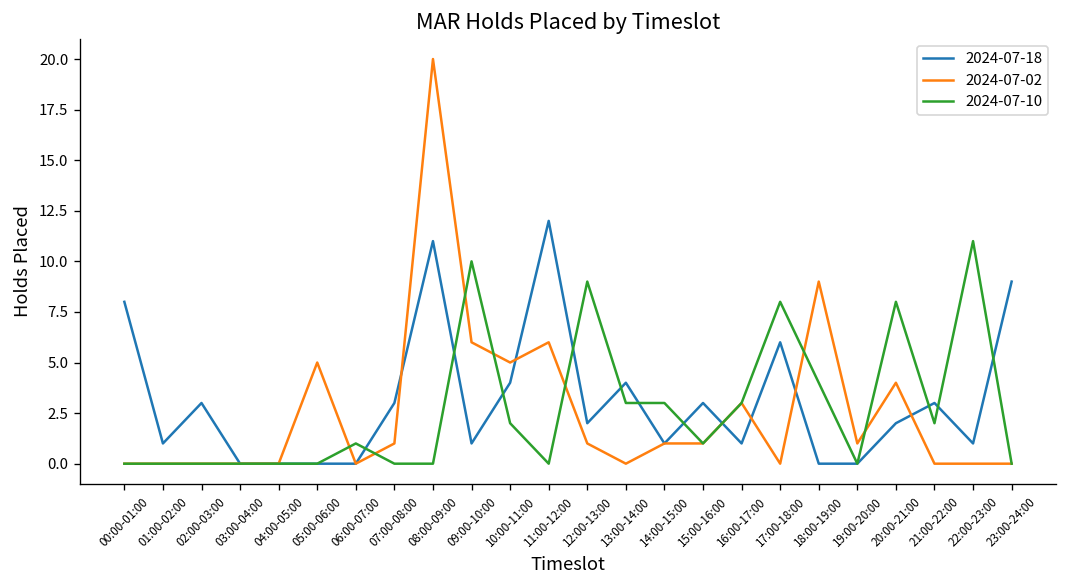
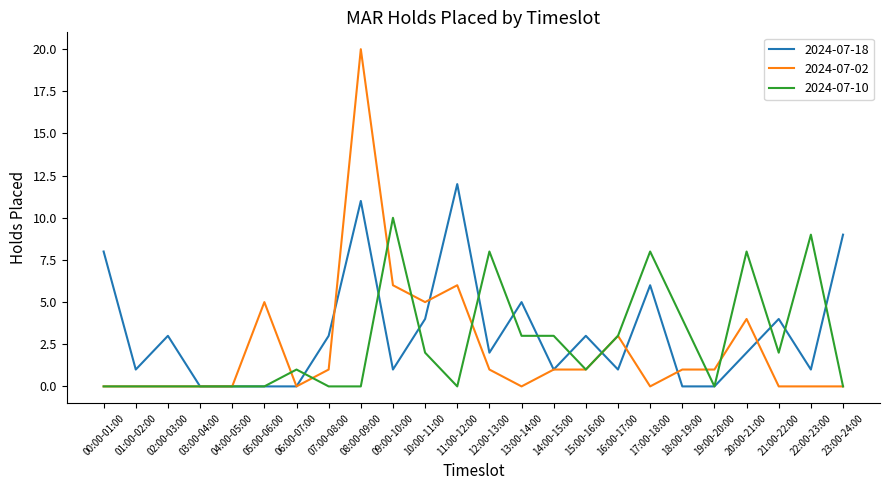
  {
    "2024-07-18": {
      "00:00-01:00": 8,
      "01:00-02:00": 1,
      "02:00-03:00": 3,
      "07:00-08:00": 3,
      "08:00-09:00": 11,
      "09:00-10:00": 1,
      "10:00-11:00": 4,
      "11:00-12:00": 12,
      "12:00-13:00": 2,
-     "13:00-14:00": 4,
+     "13:00-14:00": 5,
      "15:00-16:00": 3,
      "16:00-17:00": 1,
      "17:00-18:00": 6,
      "18:00-19:00": 0,
      "20:00-21:00": 2,
-     "21:00-22:00": 3,
+     "21:00-22:00": 4,
      "22:00-23:00": 1,
      "23:00-24:00": 9
    },
    "2024-07-02": {
      "05:00-06:00": 5,
      "07:00-08:00": 1,
      "08:00-09:00": 20,
      "09:00-10:00": 6,
      "10:00-11:00": 5,
      "11:00-12:00": 6,
      "12:00-13:00": 1,
      "13:00-14:00": 0,
      "17:00-18:00": 0,
-     "18:00-19:00": 9,
+     "18:00-19:00": 1,
      "19:00-20:00": 1,
      "20:00-21:00": 4,
      "21:00-22:00": 0,
      "22:00-23:00": 0
    },
    "2024-07-10": {
      "06:00-07:00": 1,
      "07:00-08:00": 0,
      "08:00-09:00": 0,
      "09:00-10:00": 10,
      "10:00-11:00": 2,
      "11:00-12:00": 0,
-     "12:00-13:00": 9,
+     "12:00-13:00": 8,
      "13:00-14:00": 3,
      "14:00-15:00": 3,
      "17:00-18:00": 8,
      "18:00-19:00": 4,
      "20:00-21:00": 8,
      "21:00-22:00": 2,
-     "22:00-23:00": 11
+     "22:00-23:00": 9
    }
  }
